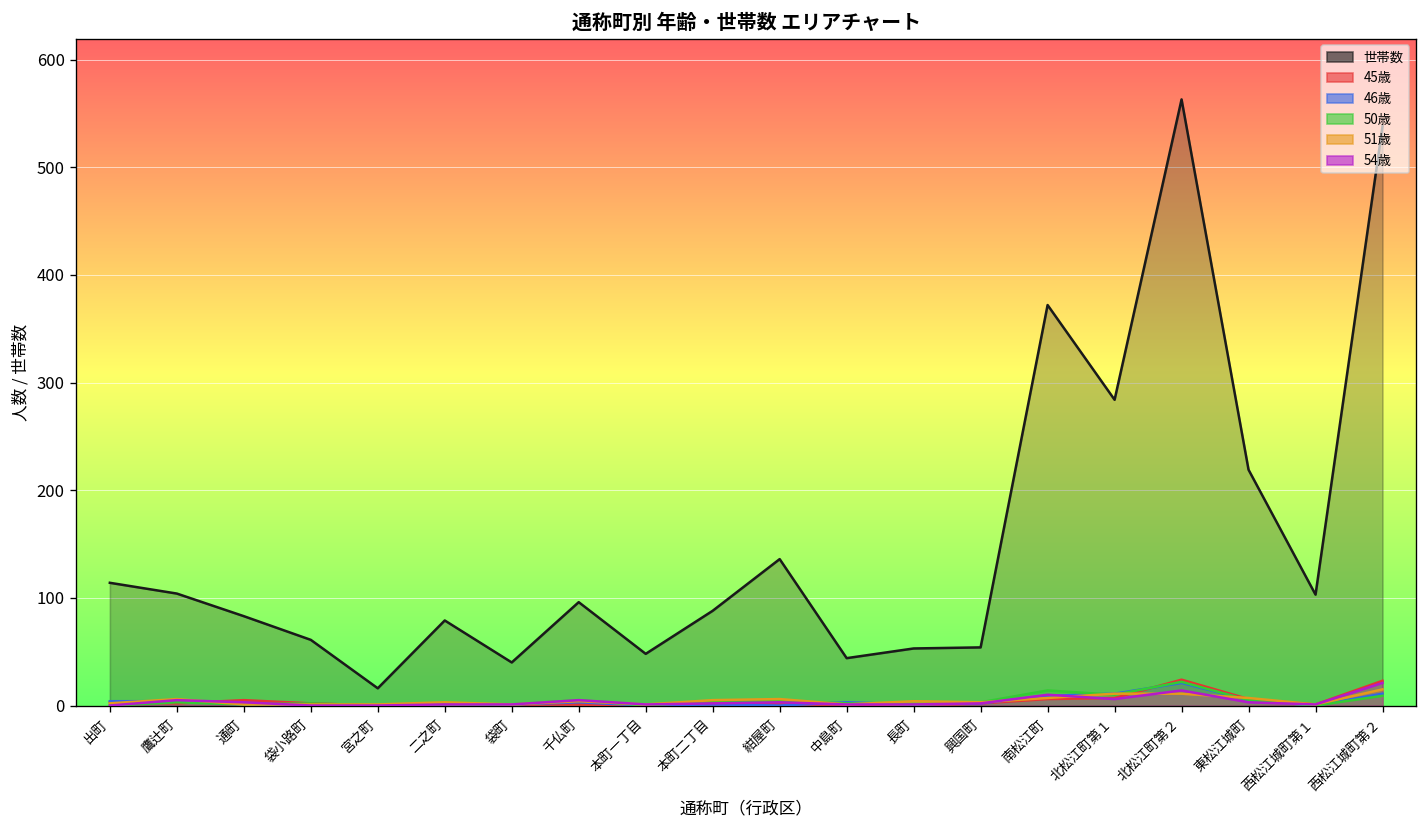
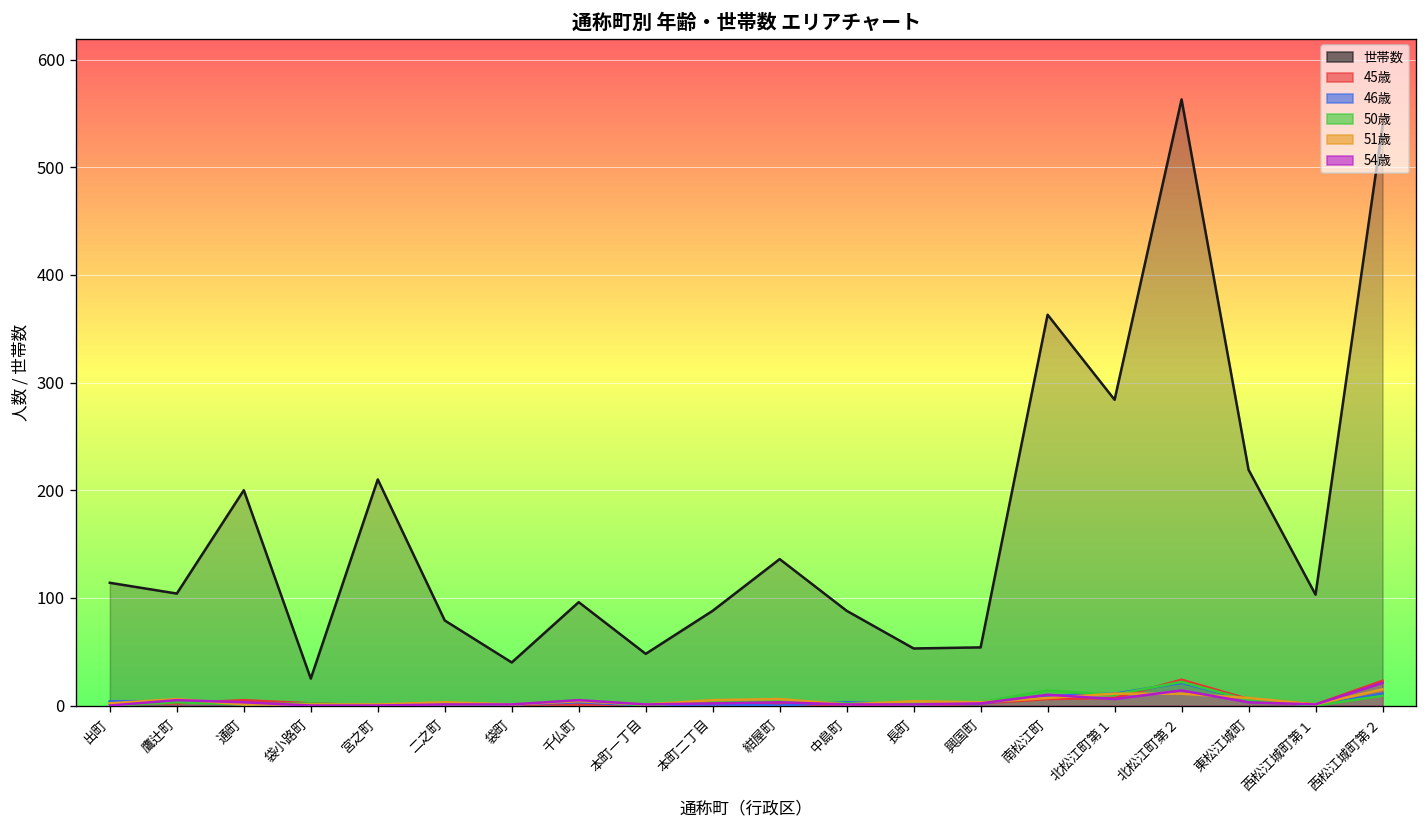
  {
    "世帯数": {
      "出町": 110,
      "鷹辻町": 100,
-     "通町": 80,
-     "袋小路町": 60,
-     "宮之町": 20,
+     "通町": 200,
+     "袋小路町": 30,
+     "宮之町": 210,
      "二之町": 80,
      "袋町": 40,
      "千仏町": 100,
      "本町一丁目": 50,
      "本町二丁目": 90,
      "紺屋町": 140,
-     "中島町": 40,
+     "中島町": 90,
      "長町": 50,
      "興国町": 50,
-     "南松江町": 370,
+     "南松江町": 360,
      "北松江町第１": 280,
      "北松江町第２": 560,
      "東松江城町": 220,
      "西松江城町第１": 100
    },
    "50歳": {
      "南松江町": 10
    }
  }
